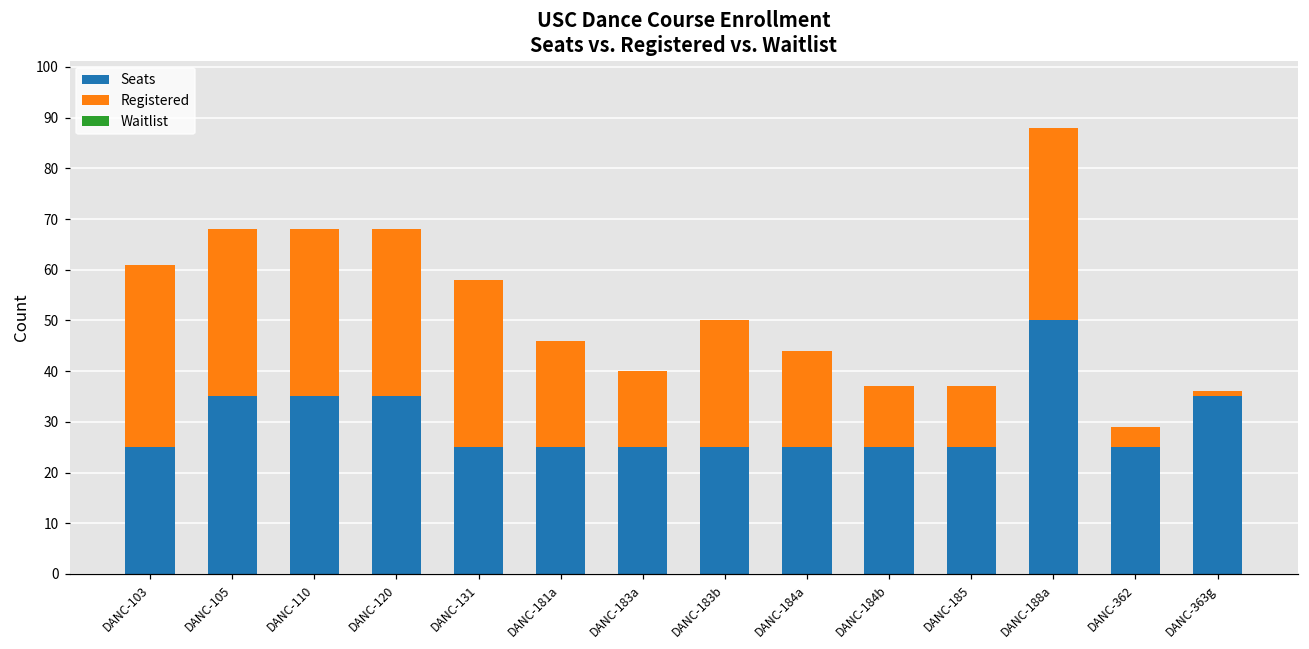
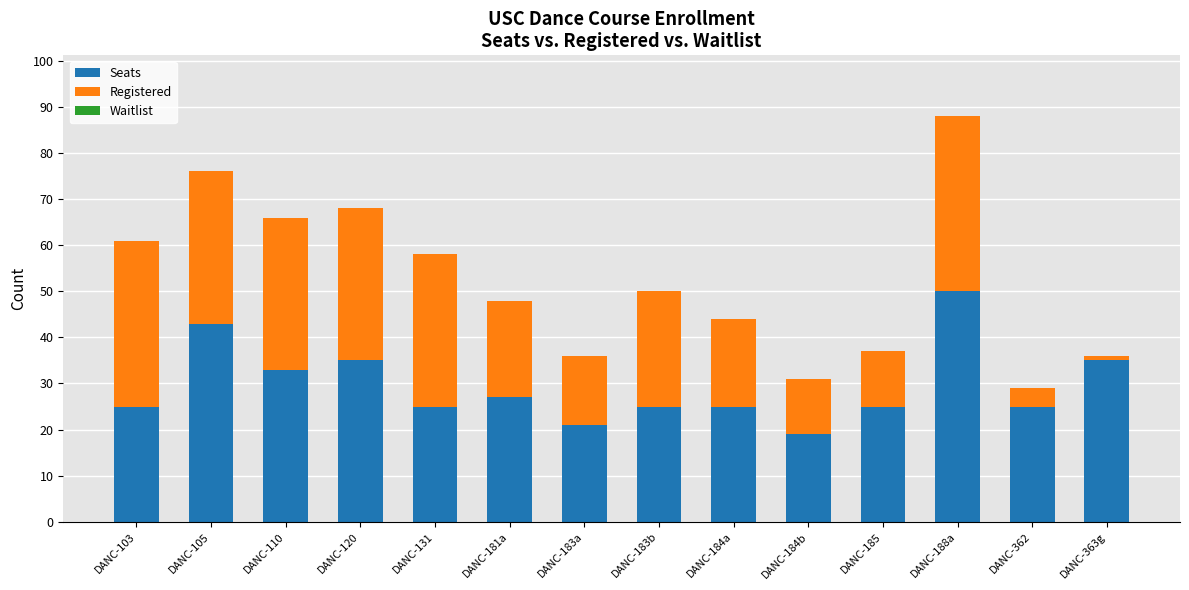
  {
    "Seats": {
      "DANC-103": 25,
-     "DANC-105": 35,
-     "DANC-110": 35,
+     "DANC-105": 43,
+     "DANC-110": 33,
      "DANC-120": 35,
      "DANC-131": 25,
-     "DANC-181a": 25,
-     "DANC-183a": 25,
+     "DANC-181a": 27,
+     "DANC-183a": 21,
      "DANC-183b": 25,
      "DANC-184a": 25,
-     "DANC-184b": 25,
+     "DANC-184b": 19,
      "DANC-185": 25,
      "DANC-188a": 50,
      "DANC-362": 25,
      "DANC-363g": 35
    }
  }
